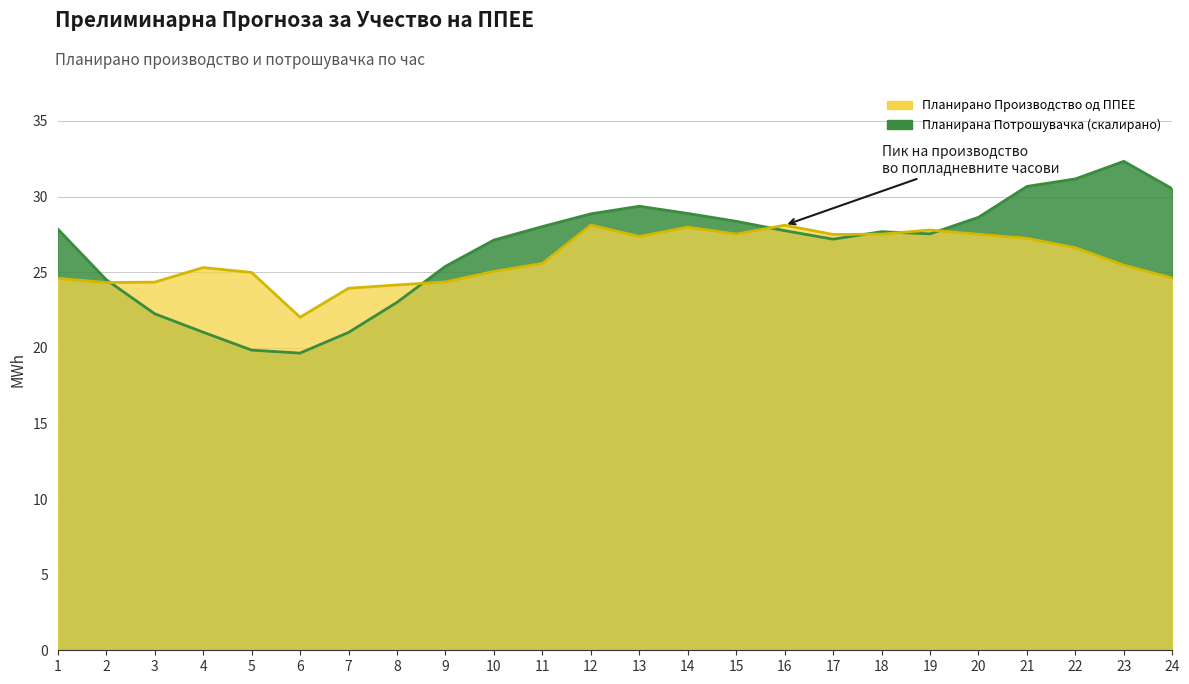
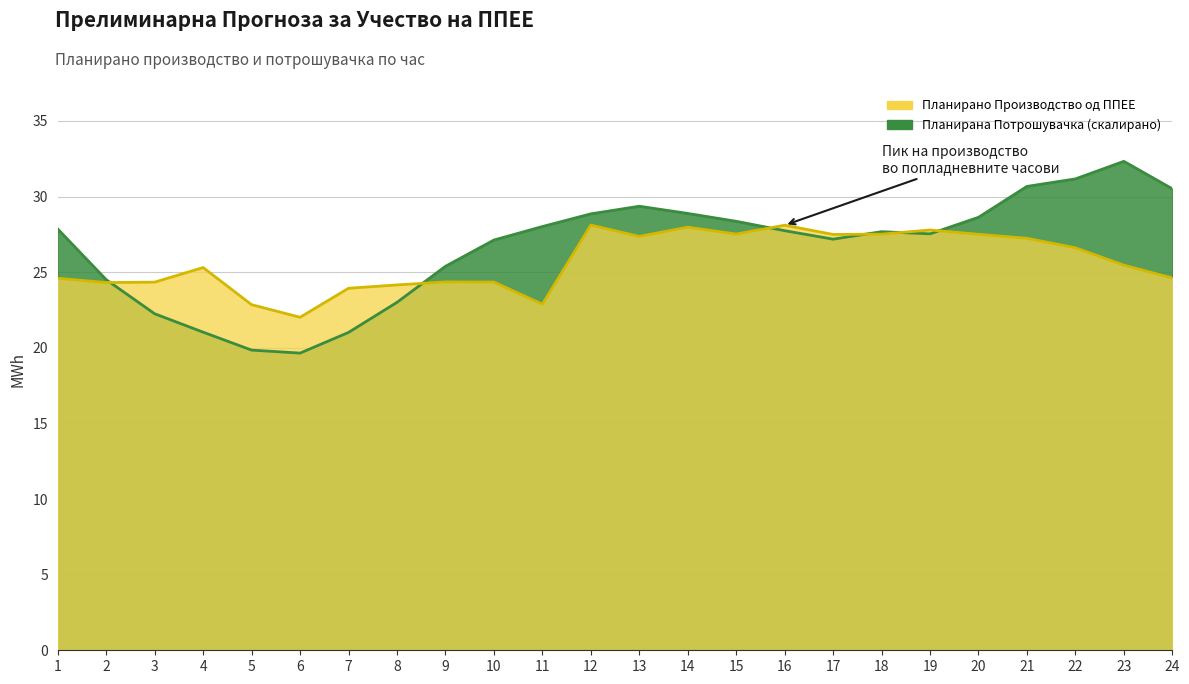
  {
    "Планирано Производство од ППЕЕ": {
      "1": 24.6,
      "2": 24.3,
      "3": 24.3,
      "4": 25.3,
-     "5": 25.0,
+     "5": 22.9,
      "6": 22.0,
      "7": 23.9,
      "8": 24.2,
      "9": 24.4,
-     "10": 25.0,
-     "11": 25.6,
+     "10": 24.3,
+     "11": 22.9,
      "12": 28.1,
      "13": 27.4,
      "14": 28.0,
      "15": 27.5,
      "16": 28.1,
      "17": 27.5,
      "19": 27.8,
      "20": 27.5,
      "21": 27.2,
      "22": 26.6,
      "23": 25.5,
      "24": 24.6
    }
  }
